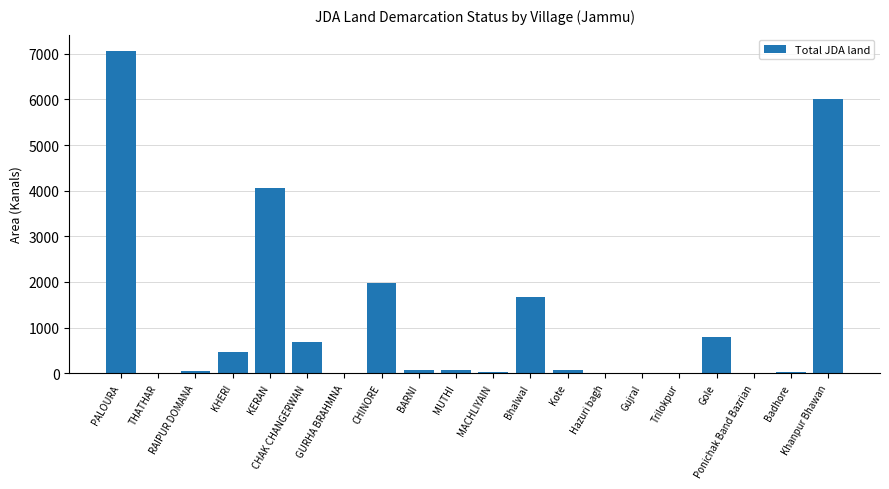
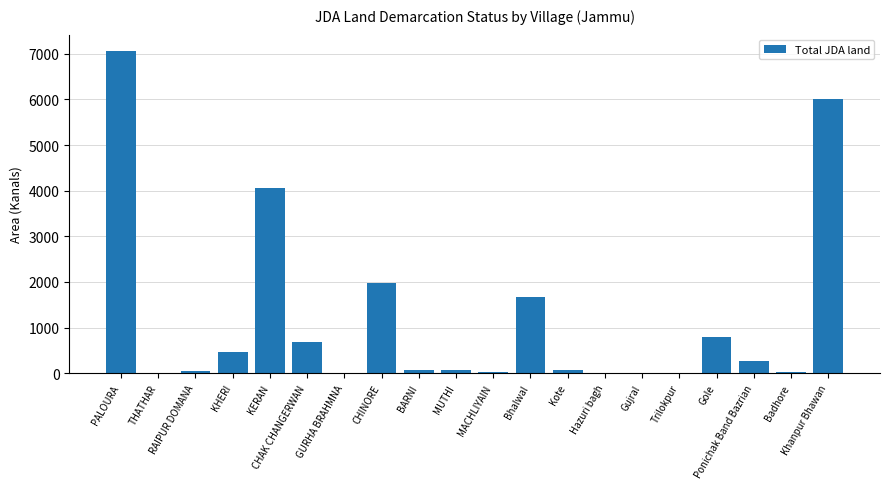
  {
    "PALOURA": 7100,
    "KHERI": 500,
    "KERAN": 4100,
    "CHAK CHANGERWAN": 700,
    "CHINORE": 2000,
    "BARNI": 100,
    "MUTHI": 100,
    "Bhalwal": 1700,
    "Kote": 100,
    "Gujral": 0,
    "Gole": 800,
-   "Ponichak Band Bazrian": 0,
+   "Ponichak Band Bazrian": 300,
    "Khanpur Bhawan": 6000
  }
